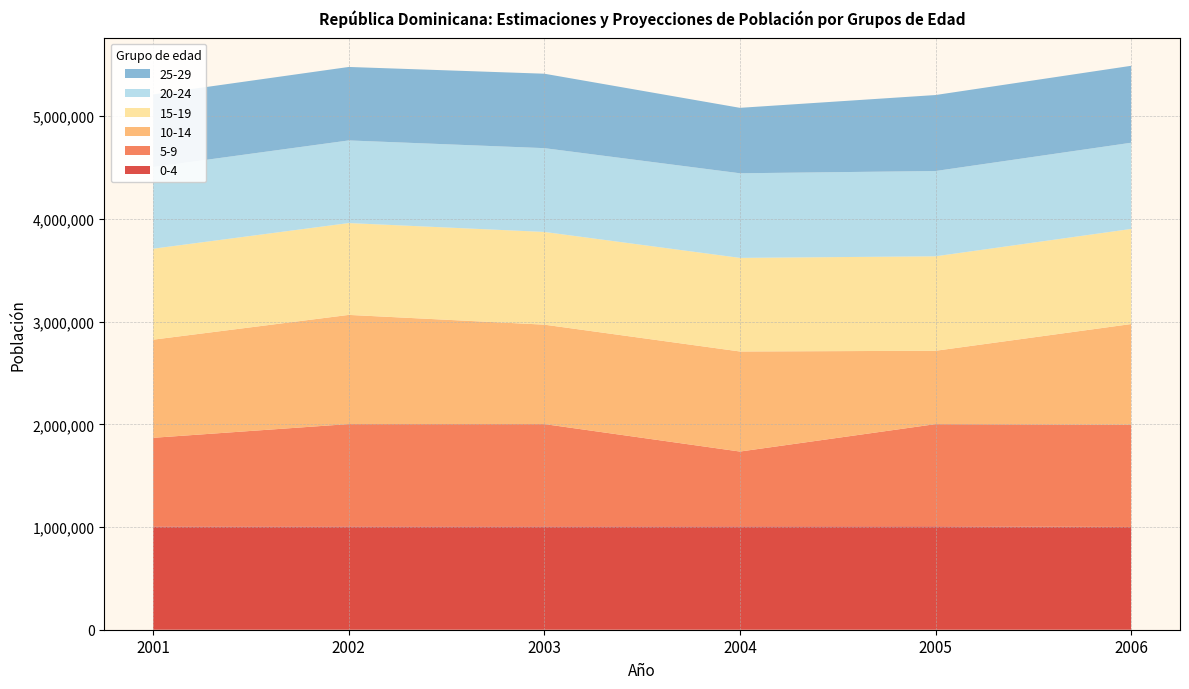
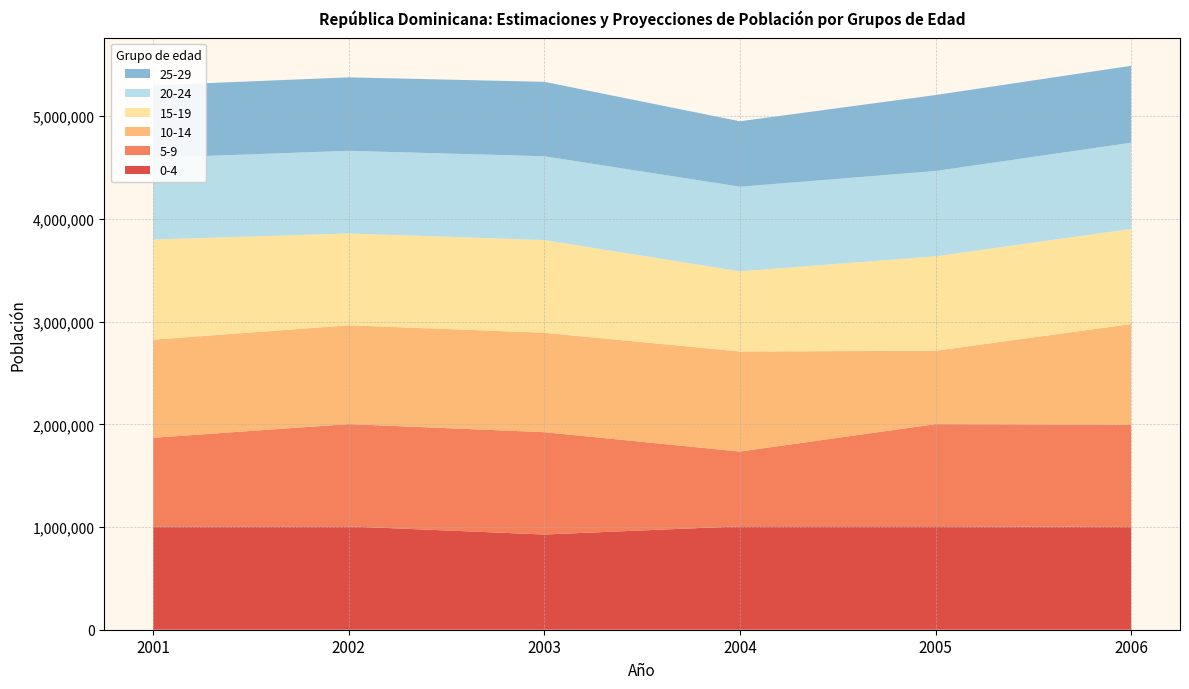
  {
    "0-4": {
      "2001": "1,010,000",
      "2002": "1,010,000",
-     "2003": "1,010,000",
+     "2003": "930,000",
      "2004": "1,010,000",
      "2005": "1,010,000",
      "2006": "1,000,000"
    },
    "5-9": {
      "2001": "860,000",
      "2002": "1,000,000",
      "2003": "1,000,000",
      "2004": "730,000",
      "2005": "1,000,000",
      "2006": "1,000,000"
    },
    "10-14": {
      "2001": "960,000",
-     "2002": "1,060,000",
+     "2002": "960,000",
      "2003": "970,000",
      "2004": "970,000",
      "2005": "710,000",
      "2006": "980,000"
    },
    "15-19": {
-     "2001": "890,000",
+     "2001": "970,000",
      "2002": "890,000",
      "2003": "900,000",
-     "2004": "910,000",
+     "2004": "780,000",
      "2005": "920,000",
      "2006": "930,000"
    },
    "20-24": {
      "2002": "800,000",
      "2003": "820,000",
      "2004": "820,000",
      "2005": "830,000",
      "2006": "840,000"
    },
    "25-29": {
      "2002": "720,000",
      "2003": "720,000",
      "2004": "640,000",
      "2005": "740,000",
      "2006": "750,000"
    }
  }
